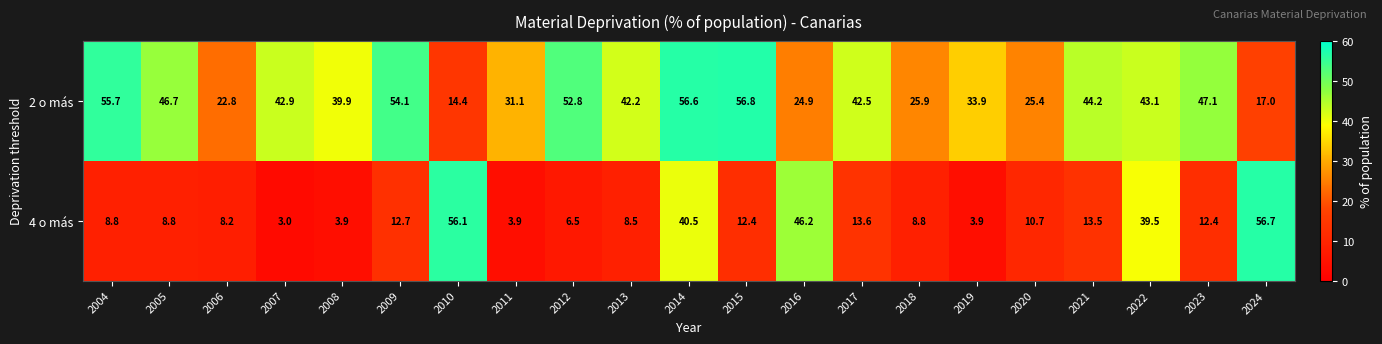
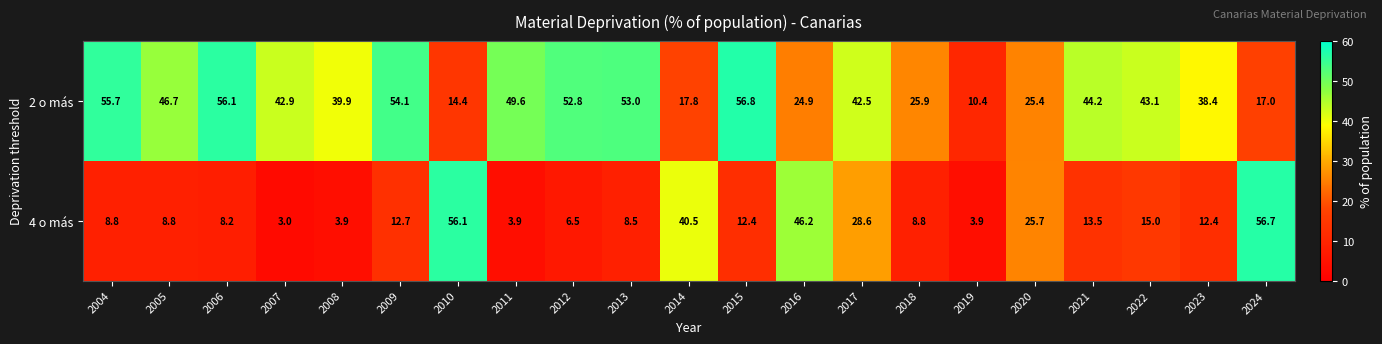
  {
    "2 o más": {
      "2004": 55.7,
      "2005": 46.7,
-     "2006": 22.8,
+     "2006": 56.1,
      "2007": 42.9,
      "2008": 39.9,
      "2009": 54.1,
      "2010": 14.4,
-     "2011": 31.1,
+     "2011": 49.6,
      "2012": 52.8,
-     "2013": 42.2,
-     "2014": 56.6,
+     "2013": 53.0,
+     "2014": 17.8,
      "2015": 56.8,
      "2016": 24.9,
      "2017": 42.5,
      "2018": 25.9,
-     "2019": 33.9,
+     "2019": 10.4,
      "2020": 25.4,
      "2021": 44.2,
      "2022": 43.1,
-     "2023": 47.1,
+     "2023": 38.4,
      "2024": 17.0
    },
    "4 o más": {
      "2004": 8.8,
      "2005": 8.8,
      "2006": 8.2,
      "2007": 3.0,
      "2008": 3.9,
      "2009": 12.7,
      "2010": 56.1,
      "2011": 3.9,
      "2012": 6.5,
      "2013": 8.5,
      "2014": 40.5,
      "2015": 12.4,
      "2016": 46.2,
-     "2017": 13.6,
+     "2017": 28.6,
      "2018": 8.8,
      "2019": 3.9,
-     "2020": 10.7,
+     "2020": 25.7,
      "2021": 13.5,
-     "2022": 39.5,
+     "2022": 15.0,
      "2023": 12.4,
      "2024": 56.7
    }
  }
